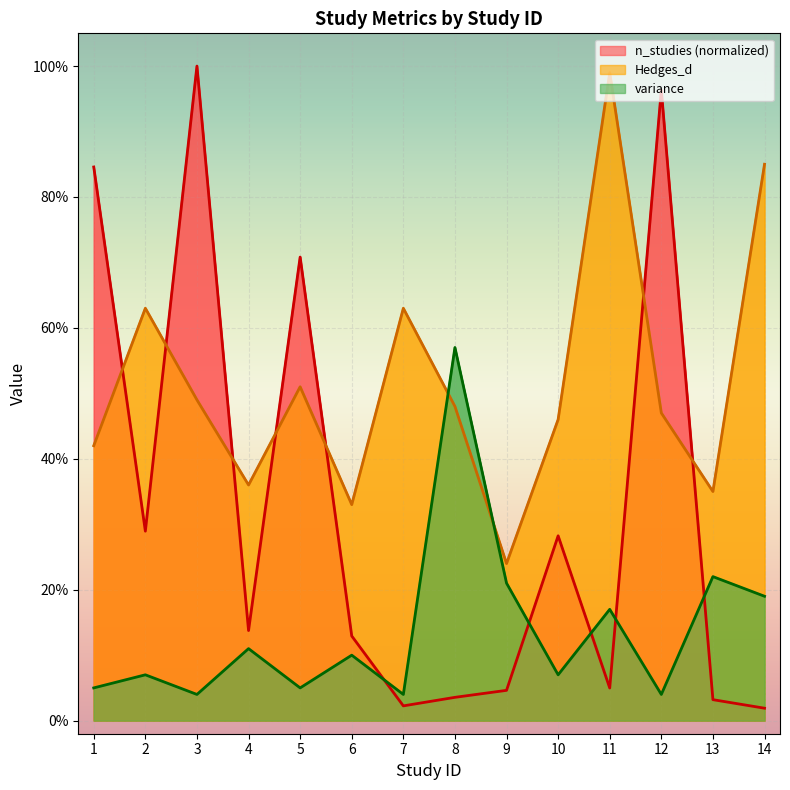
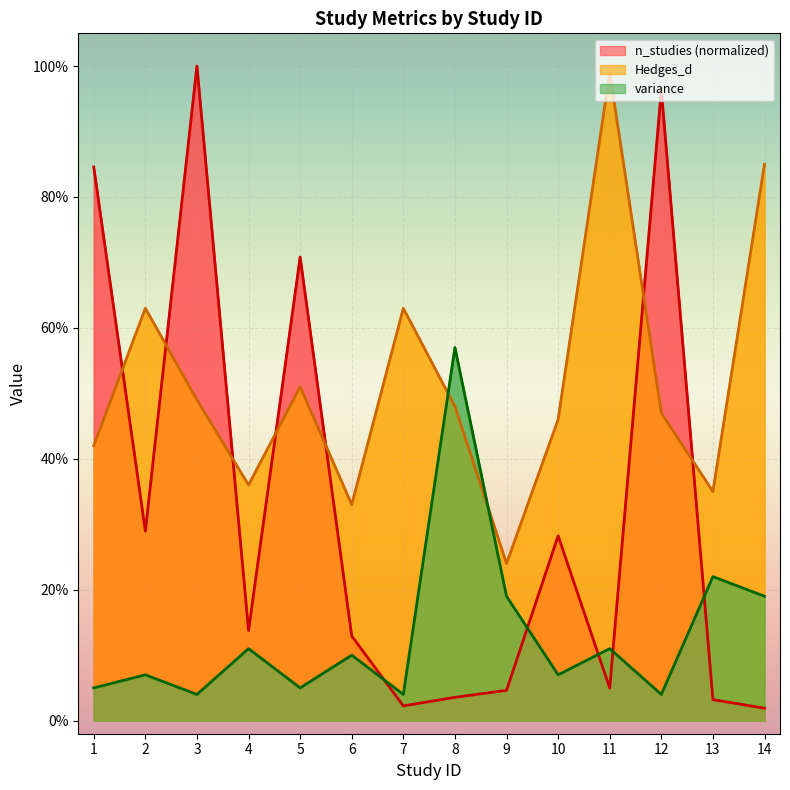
  {
    "n_studies (normalized)": {
      "1": "85%",
      "2": "29%",
      "3": "100%",
      "4": "14%",
      "5": "71%",
      "6": "13%",
      "7": "2%",
      "8": "4%",
      "9": "5%",
      "10": "28%",
      "11": "5%",
      "13": "3%",
      "14": "2%"
    },
    "Hedges_d": {
      "1": "42%",
      "2": "63%",
      "3": "49%",
      "4": "36%",
      "5": "51%",
      "6": "33%",
      "7": "63%",
      "8": "48%",
      "9": "24%",
      "10": "46%",
      "12": "47%",
      "13": "35%",
      "14": "85%"
    },
    "variance": {
      "1": "5%",
      "2": "7%",
      "3": "4%",
      "4": "11%",
      "5": "5%",
      "6": "10%",
      "7": "4%",
      "8": "57%",
-     "9": "21%",
+     "9": "19%",
      "10": "7%",
-     "11": "17%",
+     "11": "11%",
      "12": "4%",
      "13": "22%",
      "14": "19%"
    }
  }
